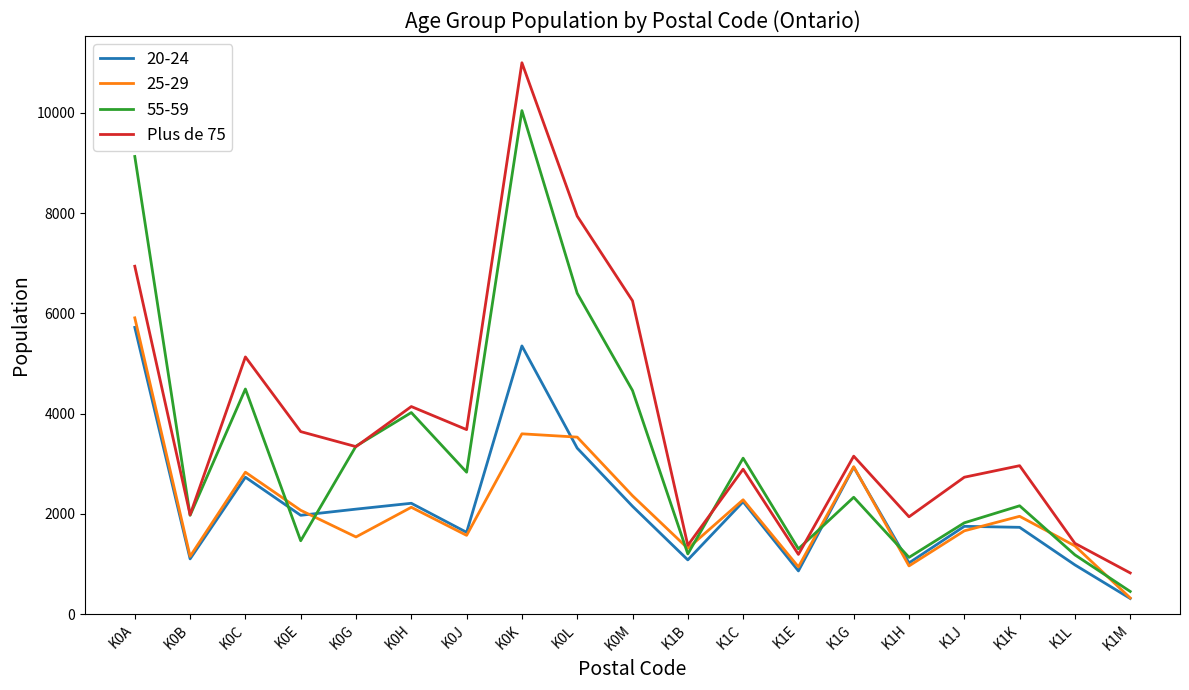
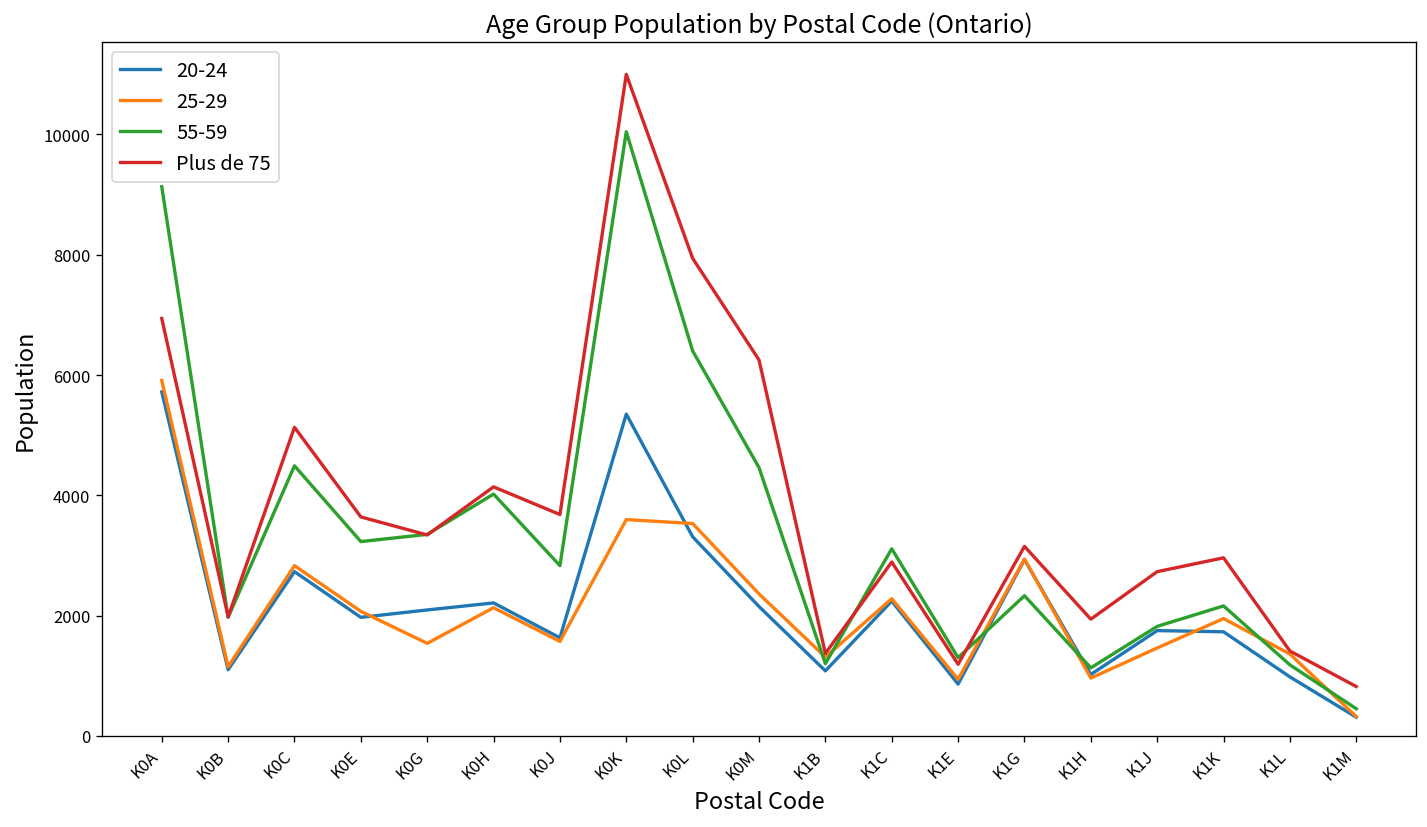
  {
    "20-24": {
      "K0A": 5700,
      "K0C": 2700,
      "K0E": 2000,
      "K0G": 2100,
      "K0H": 2200,
      "K0J": 1600,
      "K0K": 5400,
      "K0L": 3300,
      "K0M": 2200,
      "K1B": 1100,
      "K1E": 900,
      "K1H": 1000,
      "K1J": 1800,
      "K1K": 1700,
      "K1L": 1000
    },
    "25-29": {
      "K0A": 5900,
      "K0C": 2800,
      "K0E": 2100,
      "K0G": 1500,
      "K0H": 2100,
      "K0J": 1600,
      "K0K": 3600,
      "K0L": 3500,
      "K0M": 2400,
      "K1B": 1300,
      "K1E": 900,
      "K1H": 1000,
-     "K1J": 1700,
+     "K1J": 1500,
      "K1K": 2000
    },
    "55-59": {
      "K0A": 9100,
      "K0C": 4500,
-     "K0E": 1500,
+     "K0E": 3200,
      "K0H": 4000,
      "K0J": 2800,
      "K0K": 10000,
      "K0L": 6400,
      "K0M": 4500,
      "K1B": 1200,
      "K1C": 3100,
      "K1E": 1300,
      "K1G": 2300,
      "K1H": 1100,
      "K1J": 1800,
      "K1K": 2200,
      "K1L": 1200,
      "K1M": 500
    },
    "Plus de 75": {
      "K0A": 6900,
      "K0C": 5100,
      "K0E": 3600,
      "K0H": 4100,
      "K0J": 3700,
      "K0K": 11000,
      "K0L": 7900,
      "K0M": 6300,
      "K1B": 1400,
      "K1C": 2900,
      "K1E": 1200,
      "K1G": 3200,
      "K1H": 1900,
      "K1J": 2700,
      "K1K": 3000,
      "K1M": 800
    }
  }
